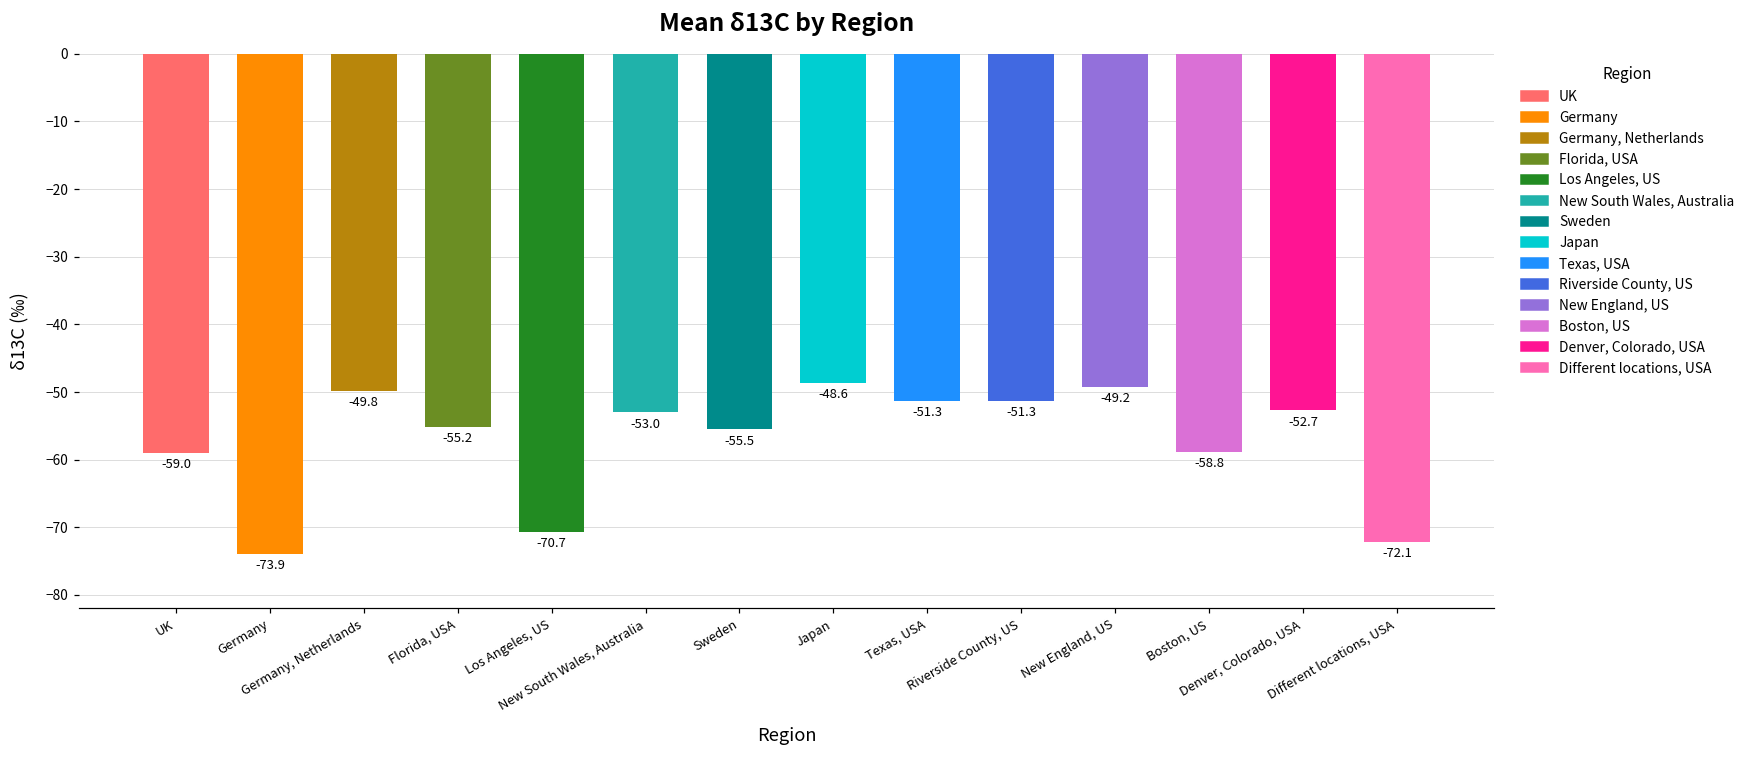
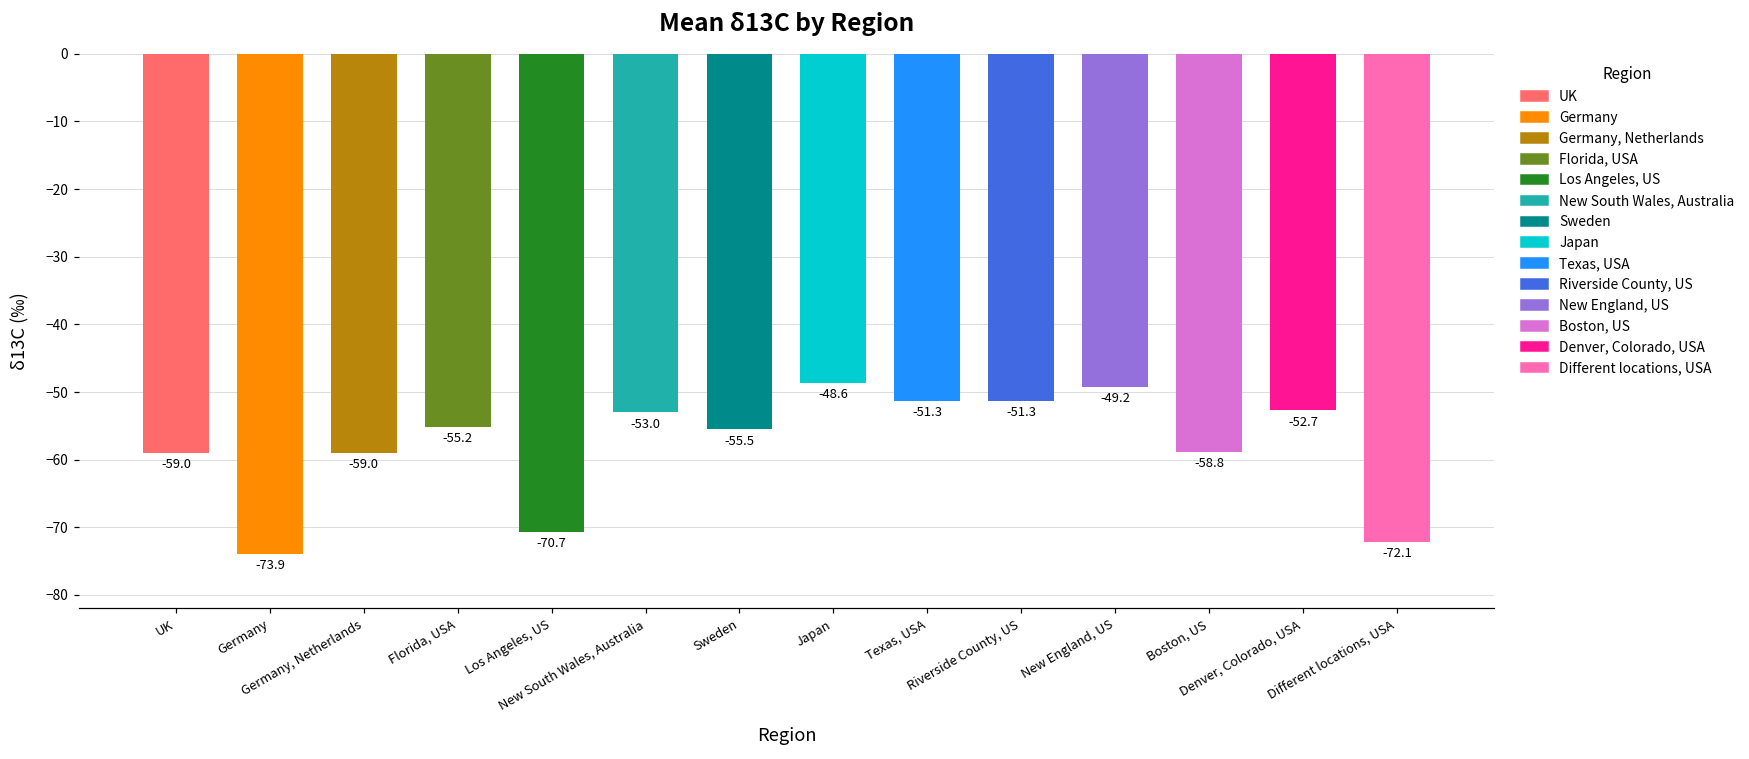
  {
    "UK": -59.0,
    "Germany": -73.9,
-   "Germany, Netherlands": -49.8,
+   "Germany, Netherlands": -59.0,
    "Florida, USA": -55.2,
    "Los Angeles, US": -70.7,
    "New South Wales, Australia": -53.0,
    "Sweden": -55.5,
    "Japan": -48.6,
    "Texas, USA": -51.3,
    "Riverside County, US": -51.3,
    "New England, US": -49.2,
    "Boston, US": -58.8,
    "Denver, Colorado, USA": -52.7,
    "Different locations, USA": -72.1
  }
